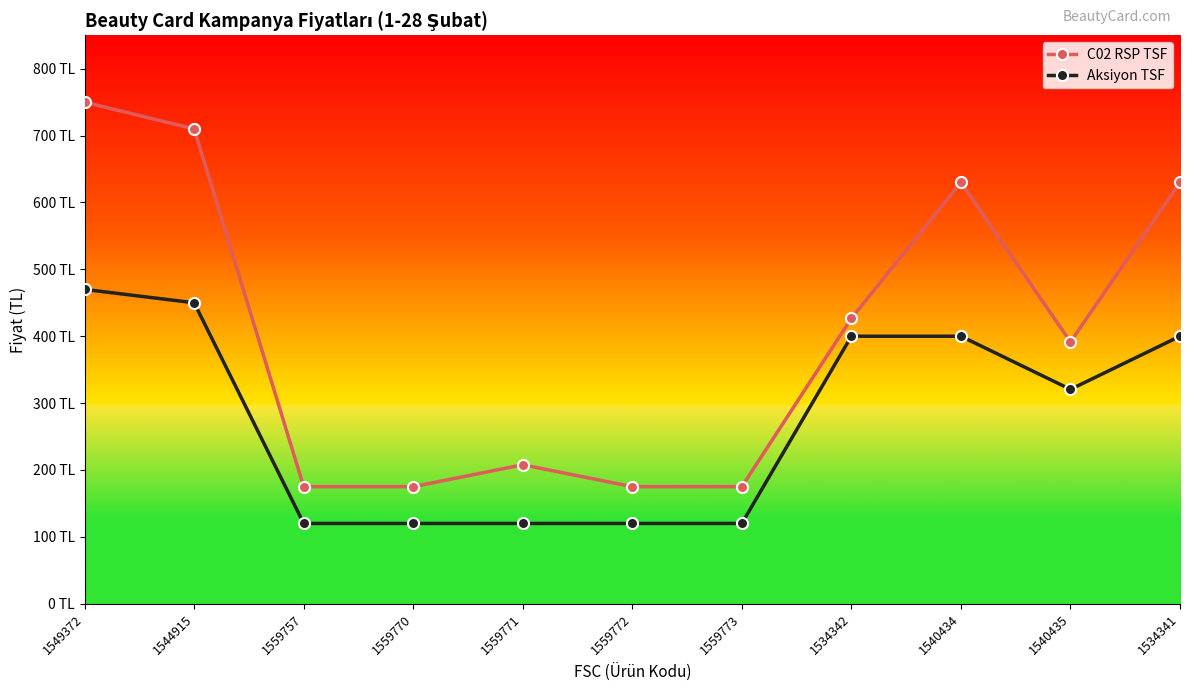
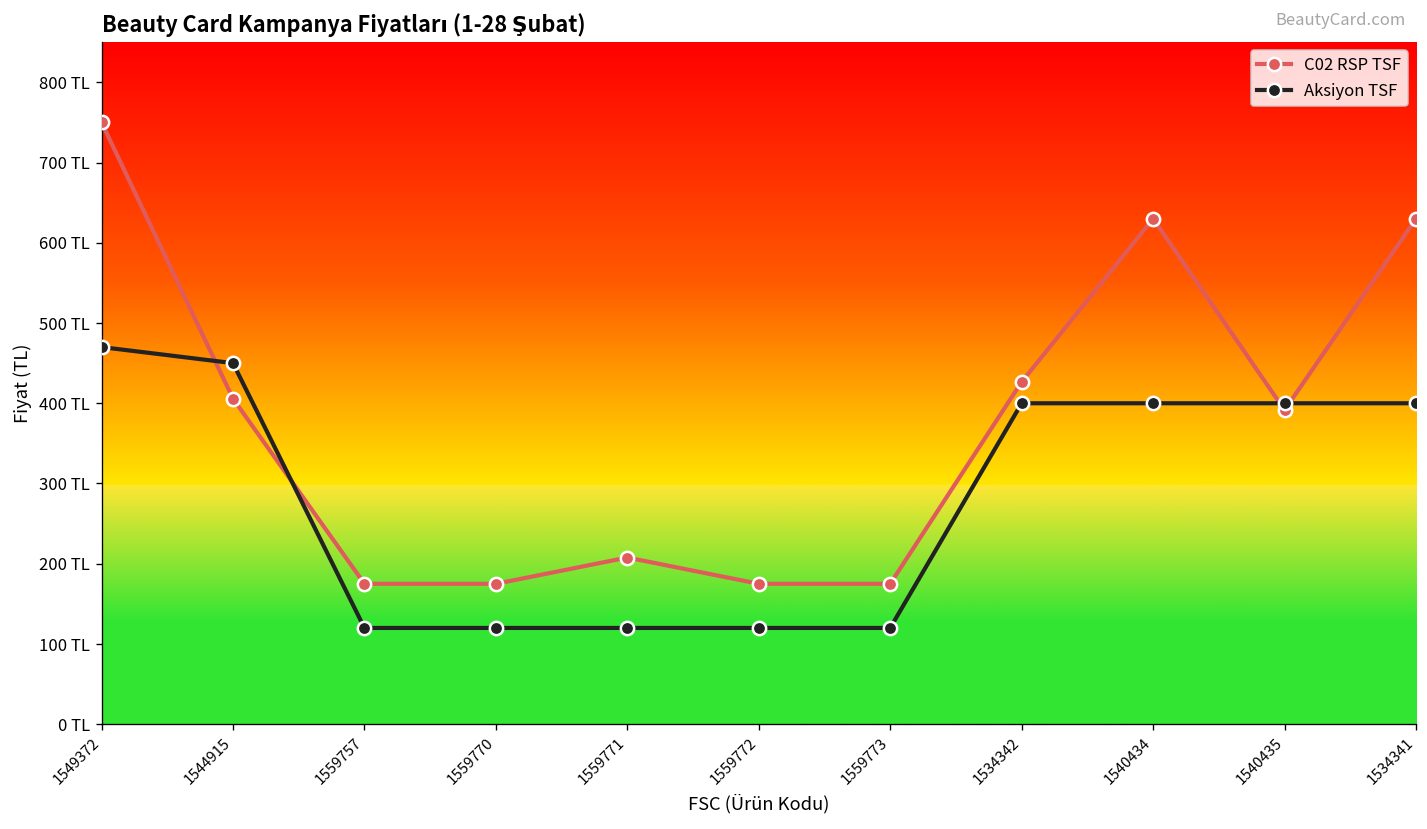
  {
    "C02 RSP TSF": {
      "1549372": "750 TL",
-     "1544915": "710 TL",
+     "1544915": "410 TL",
      "1559757": "170 TL",
      "1559770": "170 TL",
      "1559771": "210 TL",
      "1559772": "170 TL",
      "1559773": "170 TL",
      "1534342": "430 TL",
      "1540434": "630 TL",
      "1540435": "390 TL",
      "1534341": "630 TL"
    },
    "Aksiyon TSF": {
      "1549372": "470 TL",
      "1544915": "450 TL",
      "1559757": "120 TL",
      "1559770": "120 TL",
      "1559771": "120 TL",
      "1559772": "120 TL",
      "1559773": "120 TL",
      "1534342": "400 TL",
      "1540434": "400 TL",
-     "1540435": "320 TL",
+     "1540435": "400 TL",
      "1534341": "400 TL"
    }
  }
